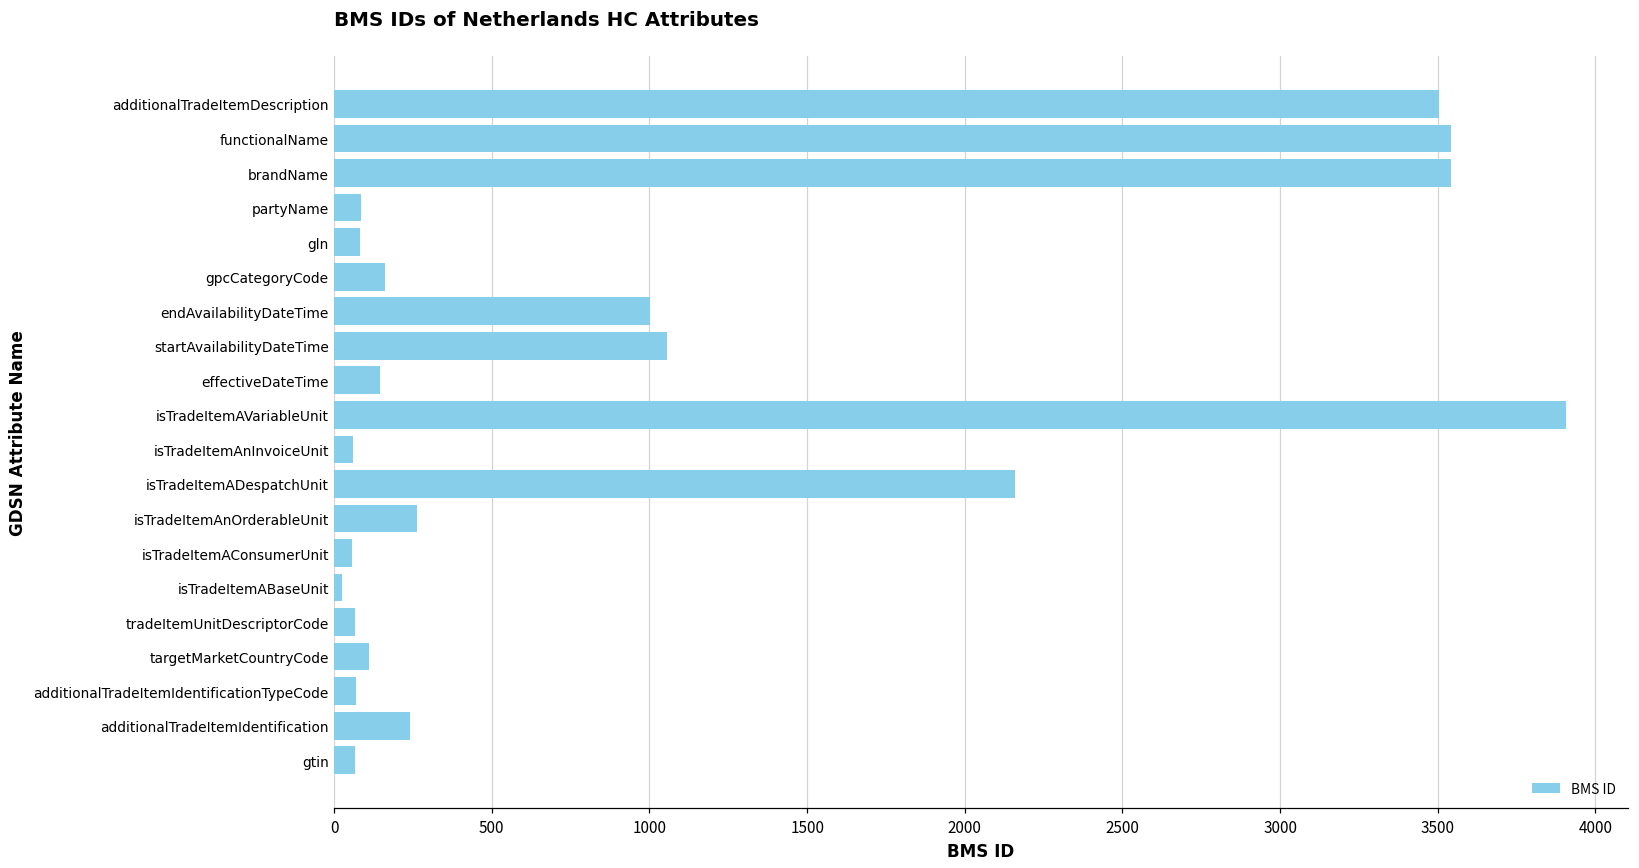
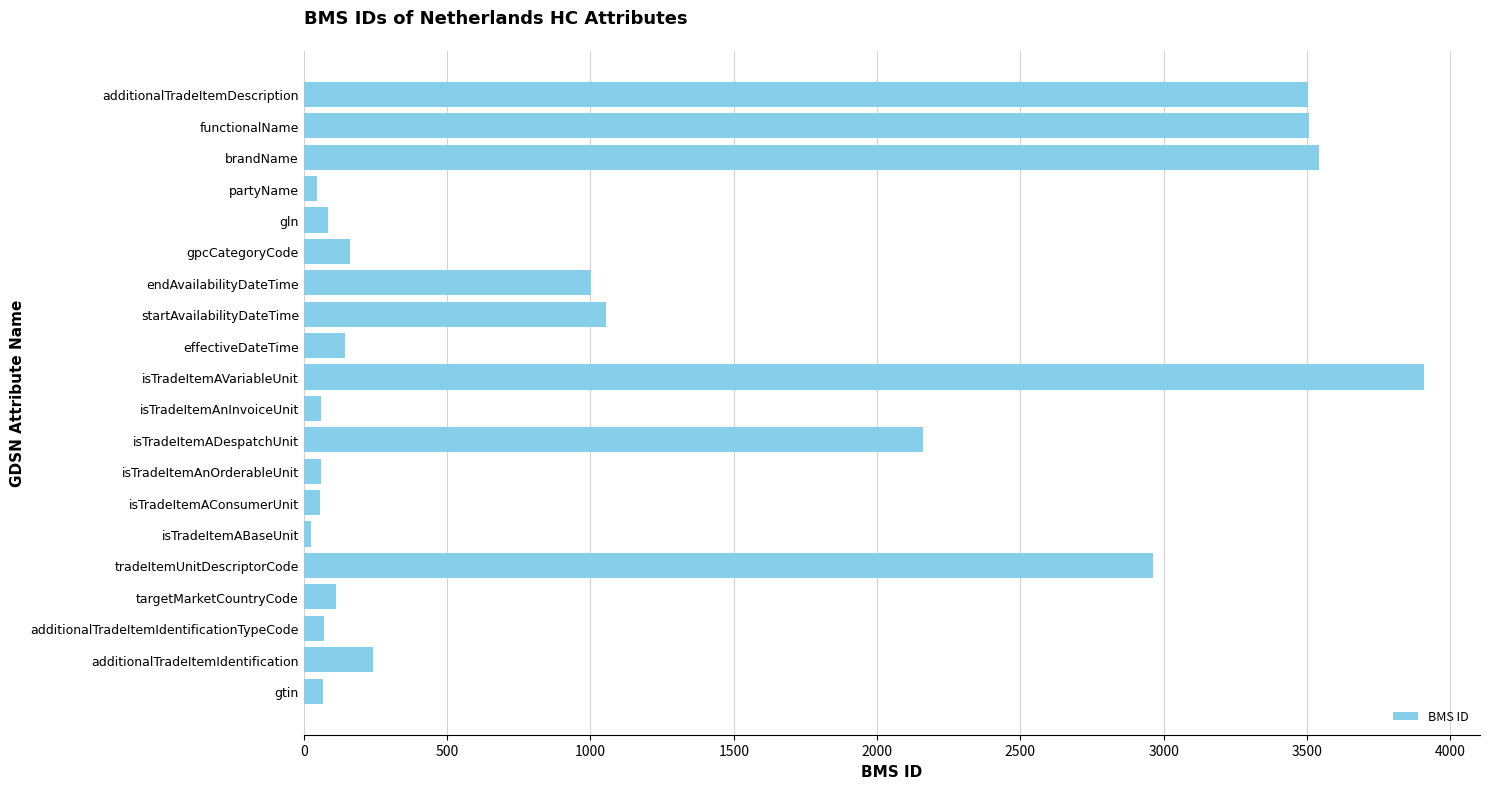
  {
    "additionalTradeItemDescription": 3500,
-   "functionalName": 3540,
+   "functionalName": 3510,
    "brandName": 3540,
-   "partyName": 90,
+   "partyName": 50,
    "gln": 80,
    "gpcCategoryCode": 160,
    "endAvailabilityDateTime": 1000,
    "startAvailabilityDateTime": 1060,
    "effectiveDateTime": 140,
    "isTradeItemAVariableUnit": 3910,
    "isTradeItemAnInvoiceUnit": 60,
    "isTradeItemADespatchUnit": 2160,
-   "isTradeItemAnOrderableUnit": 260,
+   "isTradeItemAnOrderableUnit": 60,
    "isTradeItemAConsumerUnit": 60,
    "isTradeItemABaseUnit": 30,
-   "tradeItemUnitDescriptorCode": 70,
+   "tradeItemUnitDescriptorCode": 2960,
    "targetMarketCountryCode": 110,
    "additionalTradeItemIdentificationTypeCode": 70,
    "additionalTradeItemIdentification": 240,
    "gtin": 70
  }
